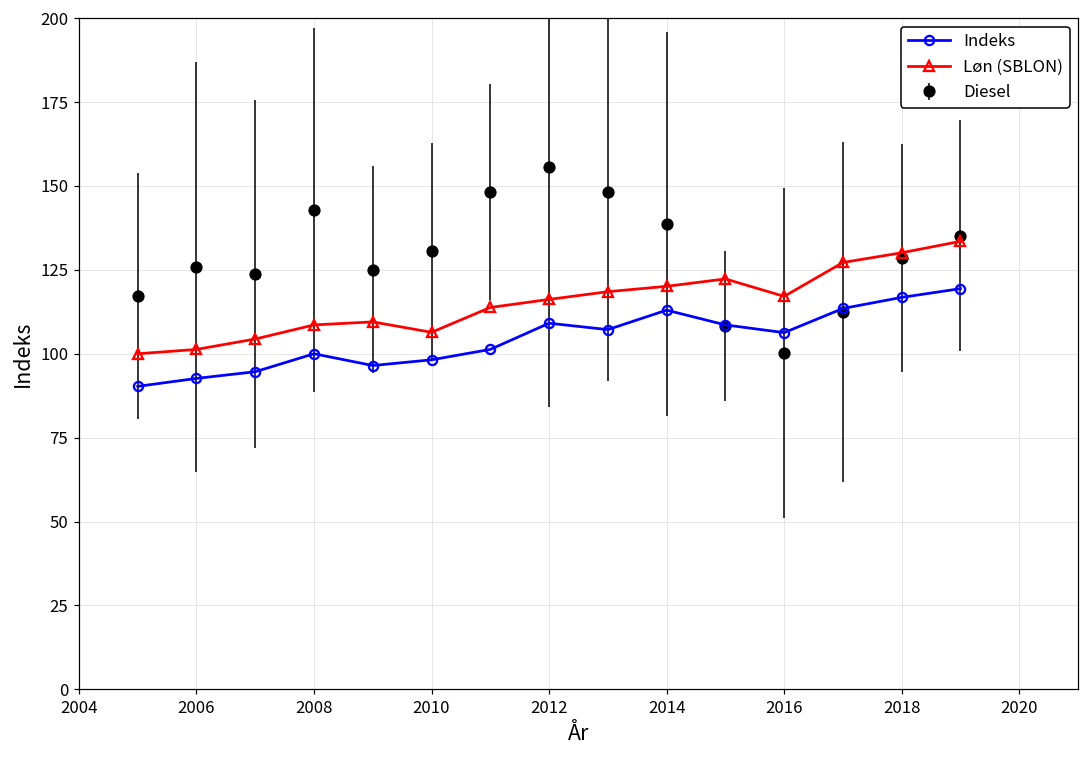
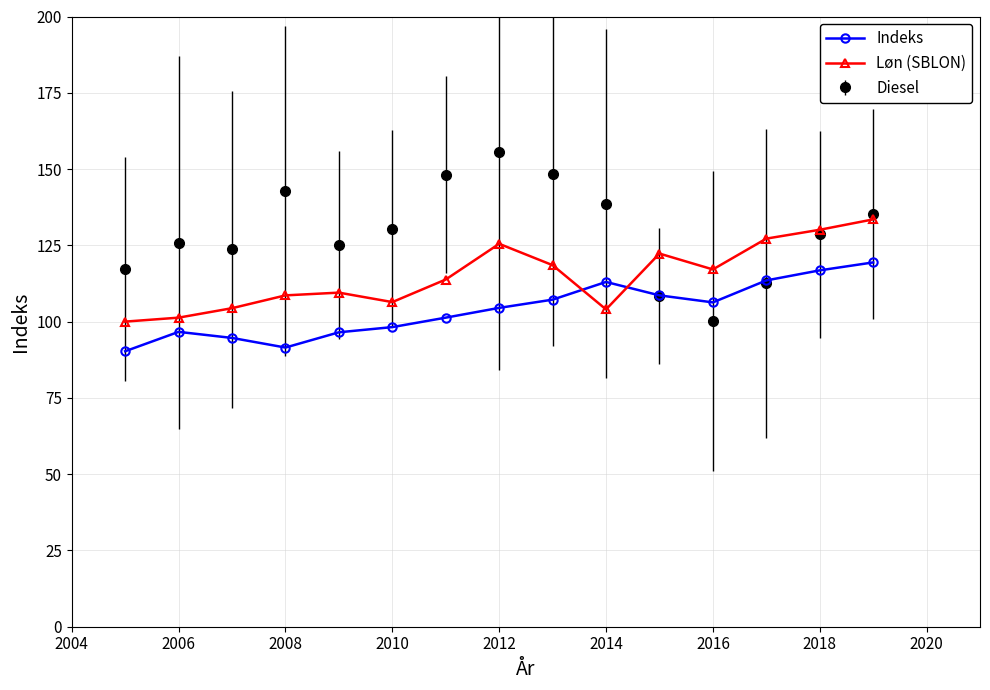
  {
    "Indeks": {
-     "2006": 93,
-     "2008": 100,
+     "2006": 97,
+     "2008": 92,
      "2010": 98,
-     "2012": 109,
+     "2012": 105,
      "2014": 113,
      "2016": 106,
      "2018": 117
    },
    "Løn (SBLON)": {
      "2006": 101,
      "2008": 109,
      "2010": 106,
-     "2012": 116,
-     "2014": 120,
+     "2012": 126,
+     "2014": 104,
      "2016": 117,
      "2018": 130
    }
  }
